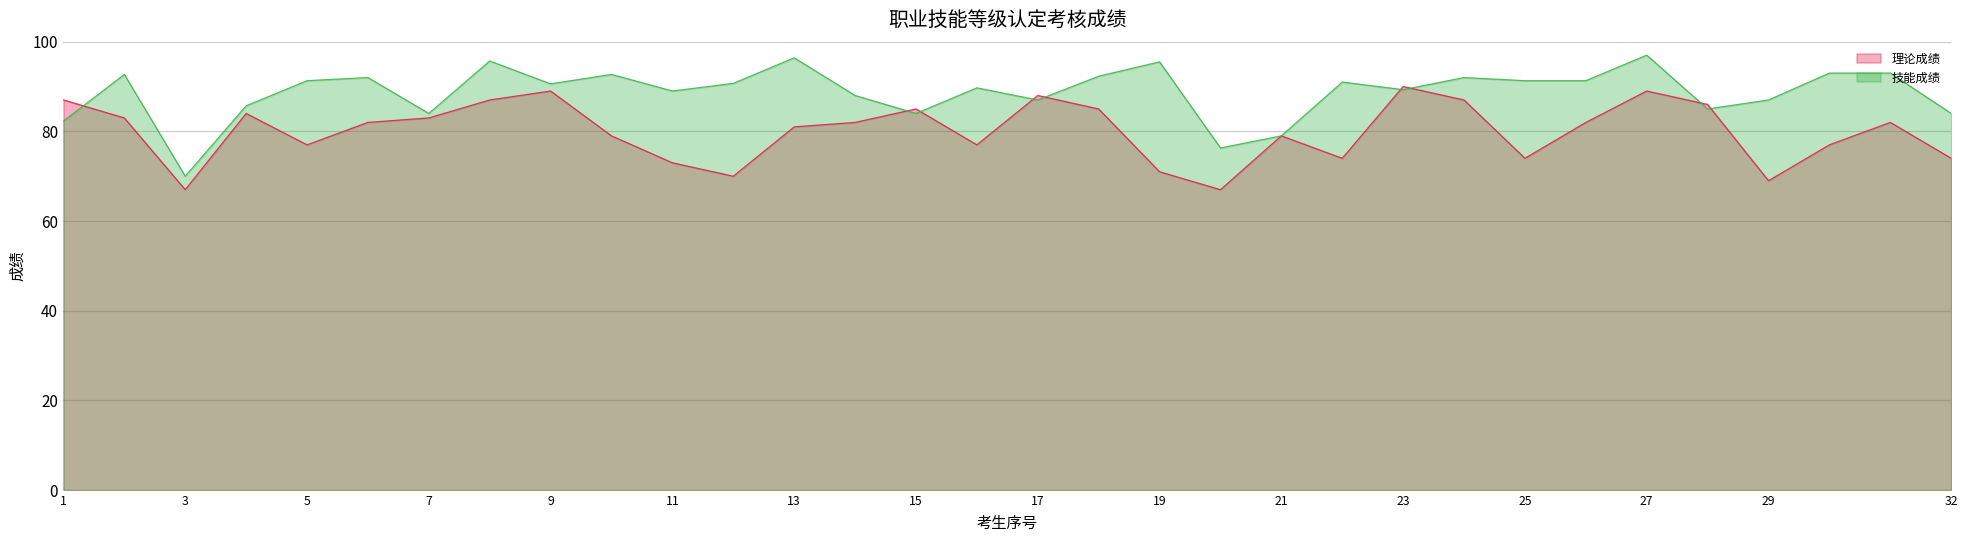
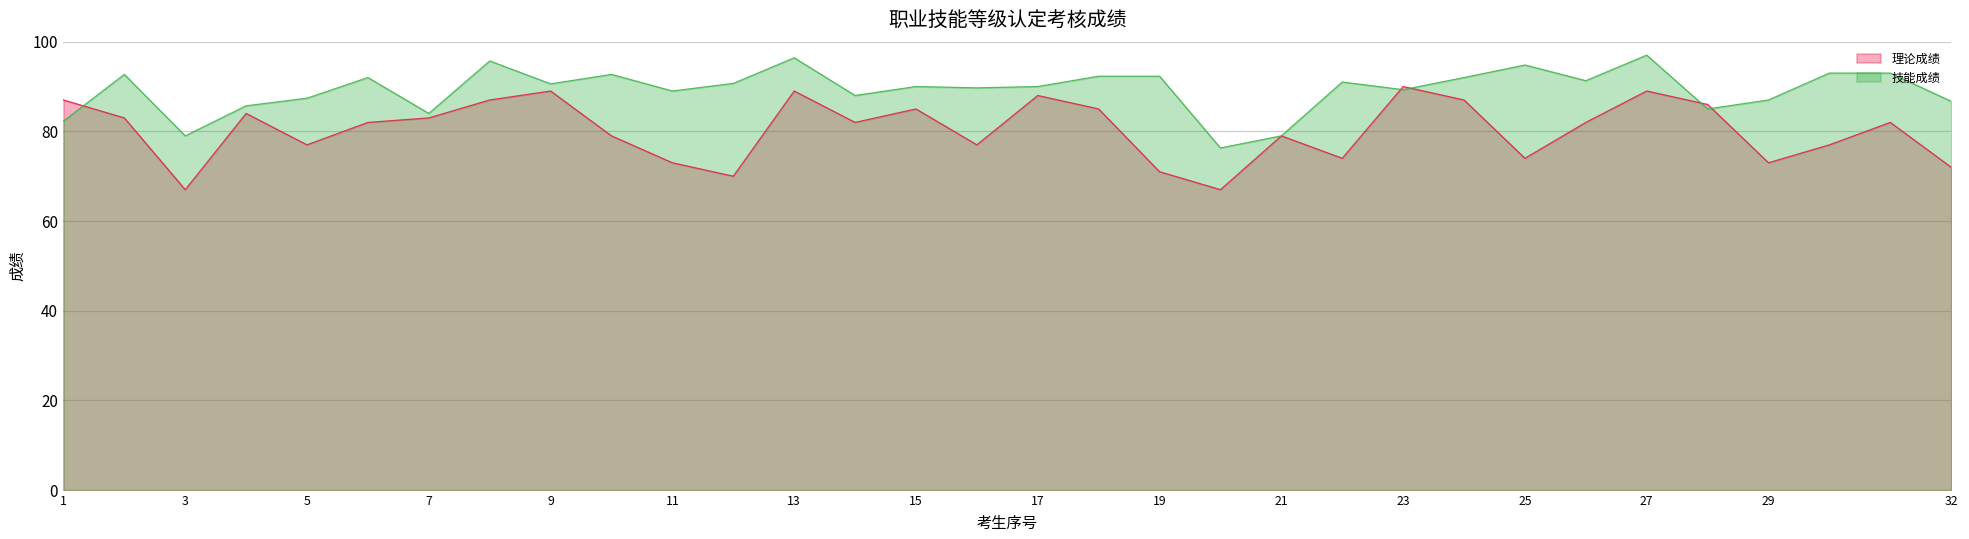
  {
    "理论成绩": {
      "1": 87,
      "3": 67,
      "5": 77,
      "7": 83,
      "9": 89,
      "11": 73,
-     "13": 81,
+     "13": 89,
      "15": 85,
      "17": 88,
      "19": 71,
      "23": 90,
      "25": 74,
      "27": 89,
-     "29": 69,
-     "32": 74
+     "29": 73,
+     "32": 72
    },
    "技能成绩": {
      "1": 82,
-     "3": 70,
-     "5": 91,
+     "3": 79,
+     "5": 87,
      "7": 84,
      "9": 91,
      "11": 89,
      "13": 96,
-     "15": 84,
-     "17": 87,
-     "19": 96,
+     "15": 90,
+     "17": 90,
+     "19": 92,
      "23": 89,
-     "25": 91,
+     "25": 95,
      "27": 97,
      "29": 87,
-     "32": 84
+     "32": 87
    }
  }
